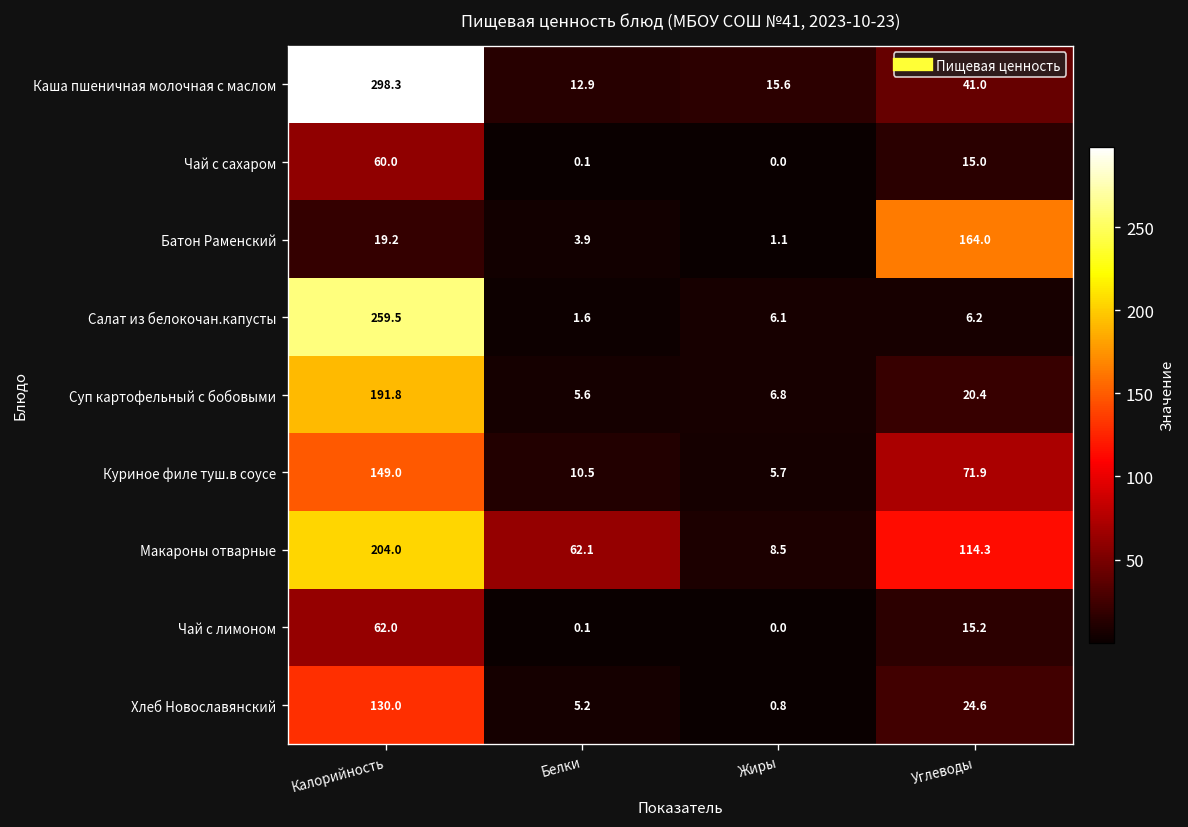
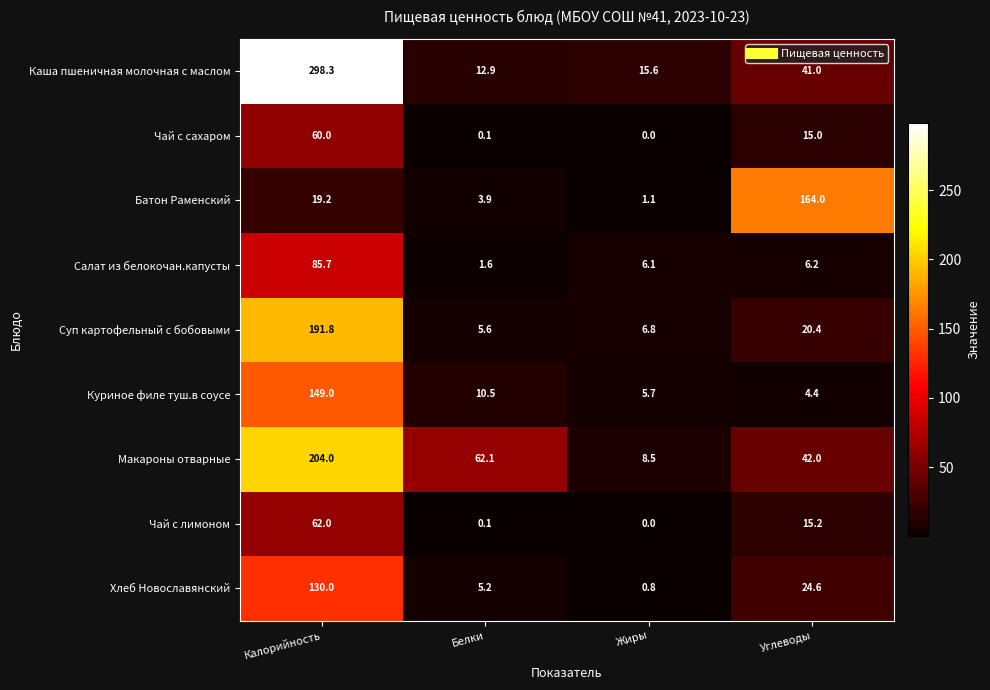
  {
    "Каша пшеничная молочная с маслом": {
      "Калорийность": 298.3,
      "Белки": 12.9,
      "Жиры": 15.6,
      "Углеводы": 41.0
    },
    "Чай с сахаром": {
      "Калорийность": 60.0,
      "Белки": 0.1,
      "Жиры": 0.0,
      "Углеводы": 15.0
    },
    "Батон Раменский": {
      "Калорийность": 19.2,
      "Белки": 3.9,
      "Жиры": 1.1,
      "Углеводы": 164.0
    },
    "Салат из белокочан.капусты": {
-     "Калорийность": 259.5,
+     "Калорийность": 85.7,
      "Белки": 1.6,
      "Жиры": 6.1,
      "Углеводы": 6.2
    },
    "Суп картофельный с бобовыми": {
      "Калорийность": 191.8,
      "Белки": 5.6,
      "Жиры": 6.8,
      "Углеводы": 20.4
    },
    "Куриное филе туш.в соусе": {
      "Калорийность": 149.0,
      "Белки": 10.5,
      "Жиры": 5.7,
-     "Углеводы": 71.9
+     "Углеводы": 4.4
    },
    "Макароны отварные": {
      "Калорийность": 204.0,
      "Белки": 62.1,
      "Жиры": 8.5,
-     "Углеводы": 114.3
+     "Углеводы": 42.0
    },
    "Чай с лимоном": {
      "Калорийность": 62.0,
      "Белки": 0.1,
      "Жиры": 0.0,
      "Углеводы": 15.2
    },
    "Хлеб Новославянский": {
      "Калорийность": 130.0,
      "Белки": 5.2,
      "Жиры": 0.8,
      "Углеводы": 24.6
    }
  }
